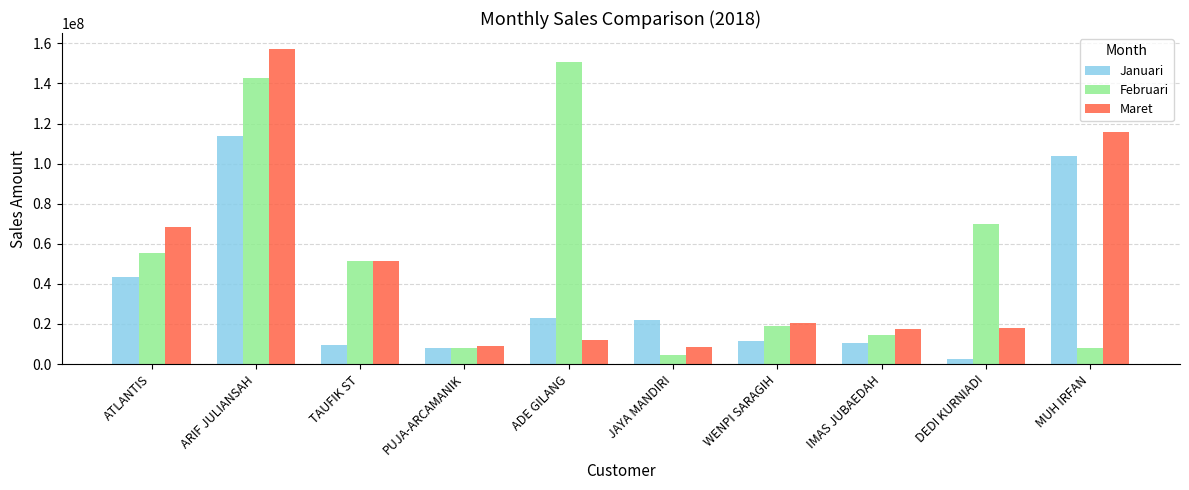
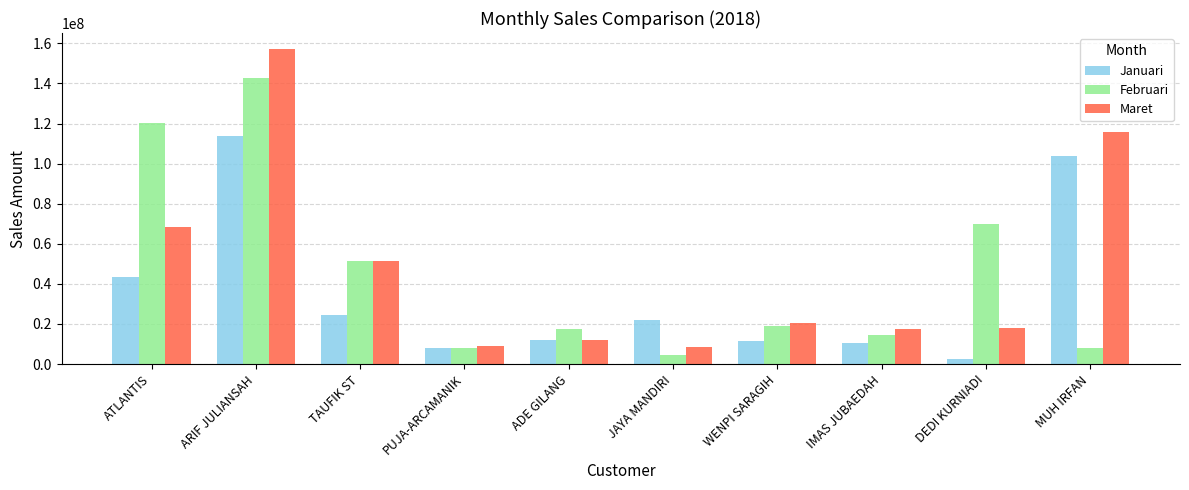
  {
    "Januari": {
      "ATLANTIS": 43000000,
      "ARIF JULIANSAH": 114000000,
-     "TAUFIK ST": 10000000,
+     "TAUFIK ST": 24000000,
      "PUJA-ARCAMANIK": 8000000,
-     "ADE GILANG": 23000000,
+     "ADE GILANG": 12000000,
      "JAYA MANDIRI": 22000000,
      "WENPI SARAGIH": 12000000,
      "IMAS JUBAEDAH": 10000000,
      "DEDI KURNIADI": 2000000,
      "MUH IRFAN": 104000000
    },
    "Februari": {
-     "ATLANTIS": 56000000,
+     "ATLANTIS": 120000000,
      "ARIF JULIANSAH": 143000000,
      "TAUFIK ST": 51000000,
      "PUJA-ARCAMANIK": 8000000,
-     "ADE GILANG": 151000000,
+     "ADE GILANG": 18000000,
      "JAYA MANDIRI": 4000000,
      "WENPI SARAGIH": 19000000,
      "IMAS JUBAEDAH": 15000000,
      "DEDI KURNIADI": 70000000,
      "MUH IRFAN": 8000000
    },
    "Maret": {
      "ATLANTIS": 69000000,
      "ARIF JULIANSAH": 157000000,
      "TAUFIK ST": 51000000,
      "PUJA-ARCAMANIK": 9000000,
      "ADE GILANG": 12000000,
      "JAYA MANDIRI": 8000000,
      "WENPI SARAGIH": 21000000,
      "IMAS JUBAEDAH": 17000000,
      "DEDI KURNIADI": 18000000,
      "MUH IRFAN": 116000000
    }
  }
